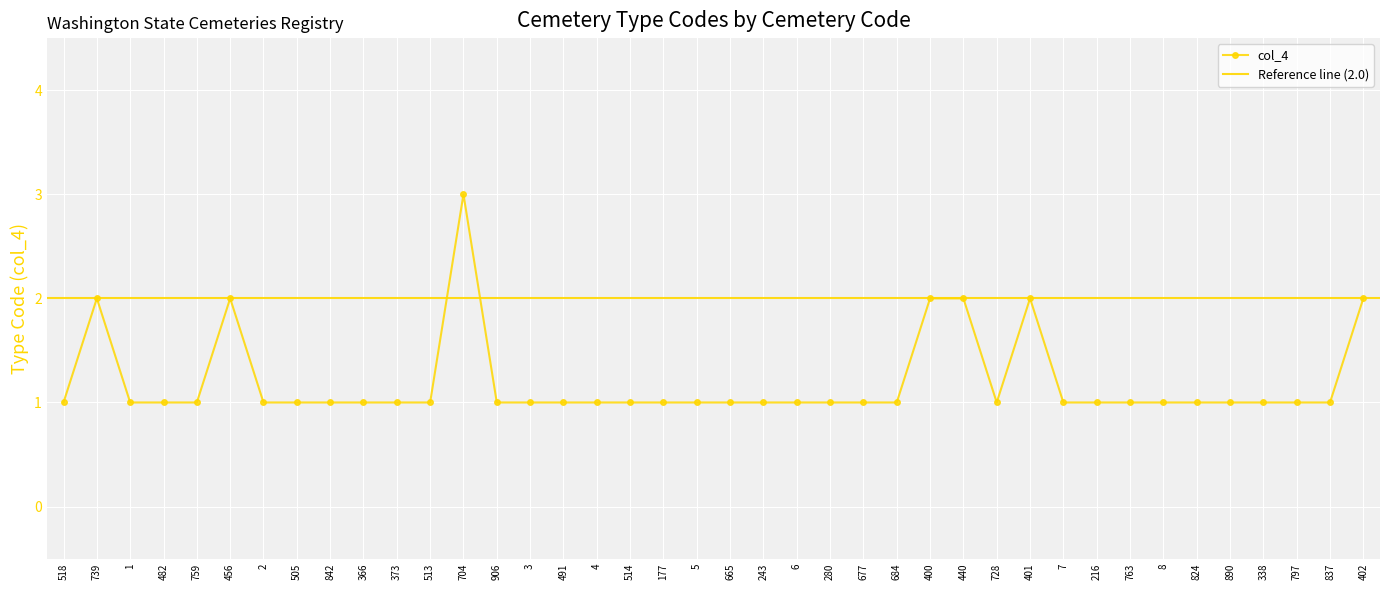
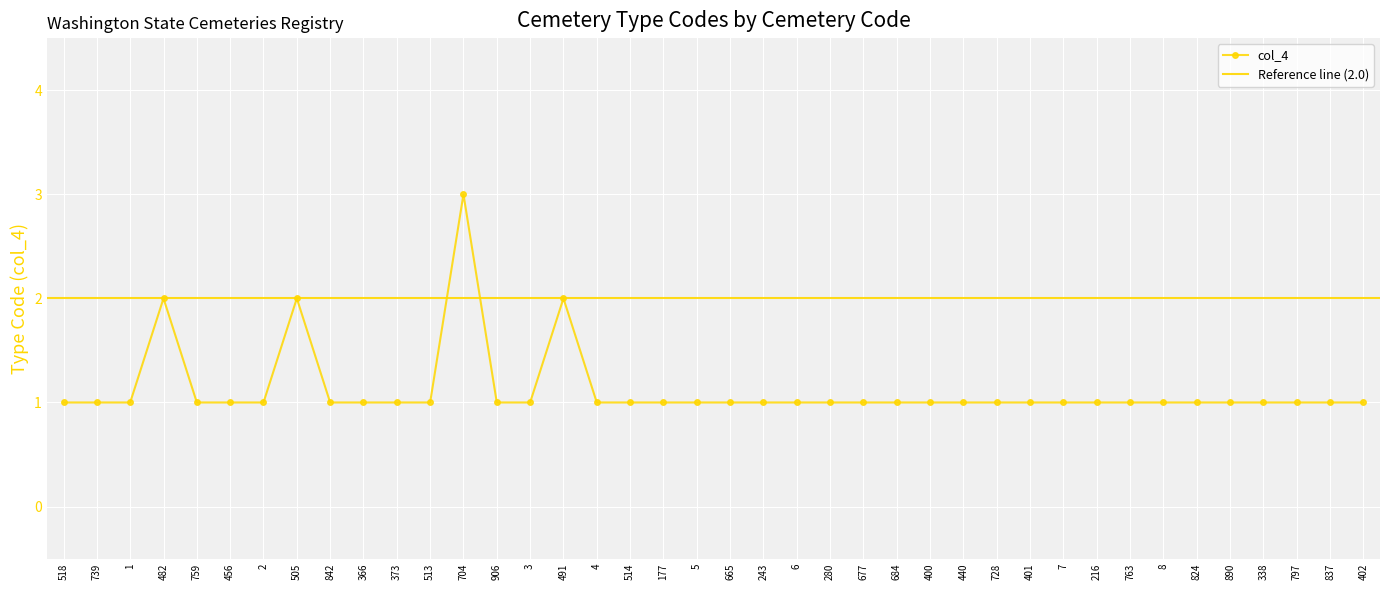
  {
    "518": 1,
-   "739": 2,
+   "739": 1,
    "1": 1,
-   "482": 1,
+   "482": 2,
    "759": 1,
-   "456": 2,
+   "456": 1,
    "2": 1,
-   "505": 1,
+   "505": 2,
    "842": 1,
    "366": 1,
    "373": 1,
    "513": 1,
    "704": 3,
    "906": 1,
    "3": 1,
-   "491": 1,
+   "491": 2,
    "4": 1,
    "514": 1,
    "177": 1,
    "5": 1,
    "665": 1,
    "243": 1,
    "6": 1,
    "280": 1,
    "677": 1,
    "684": 1,
-   "400": 2,
-   "440": 2,
+   "400": 1,
+   "440": 1,
    "728": 1,
-   "401": 2,
+   "401": 1,
    "7": 1,
    "216": 1,
    "763": 1,
    "8": 1,
    "824": 1,
    "890": 1,
    "338": 1,
    "797": 1,
    "837": 1,
-   "402": 2
+   "402": 1
  }
